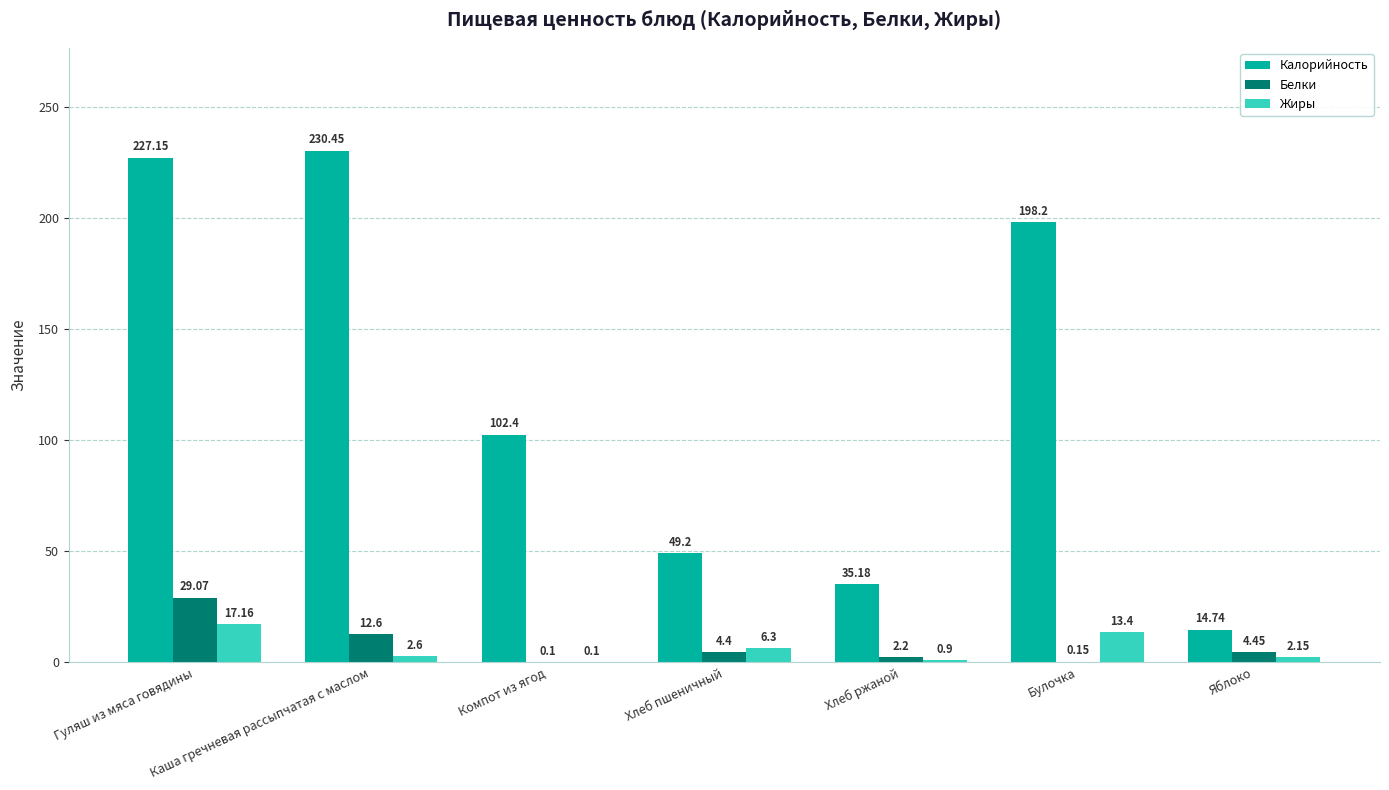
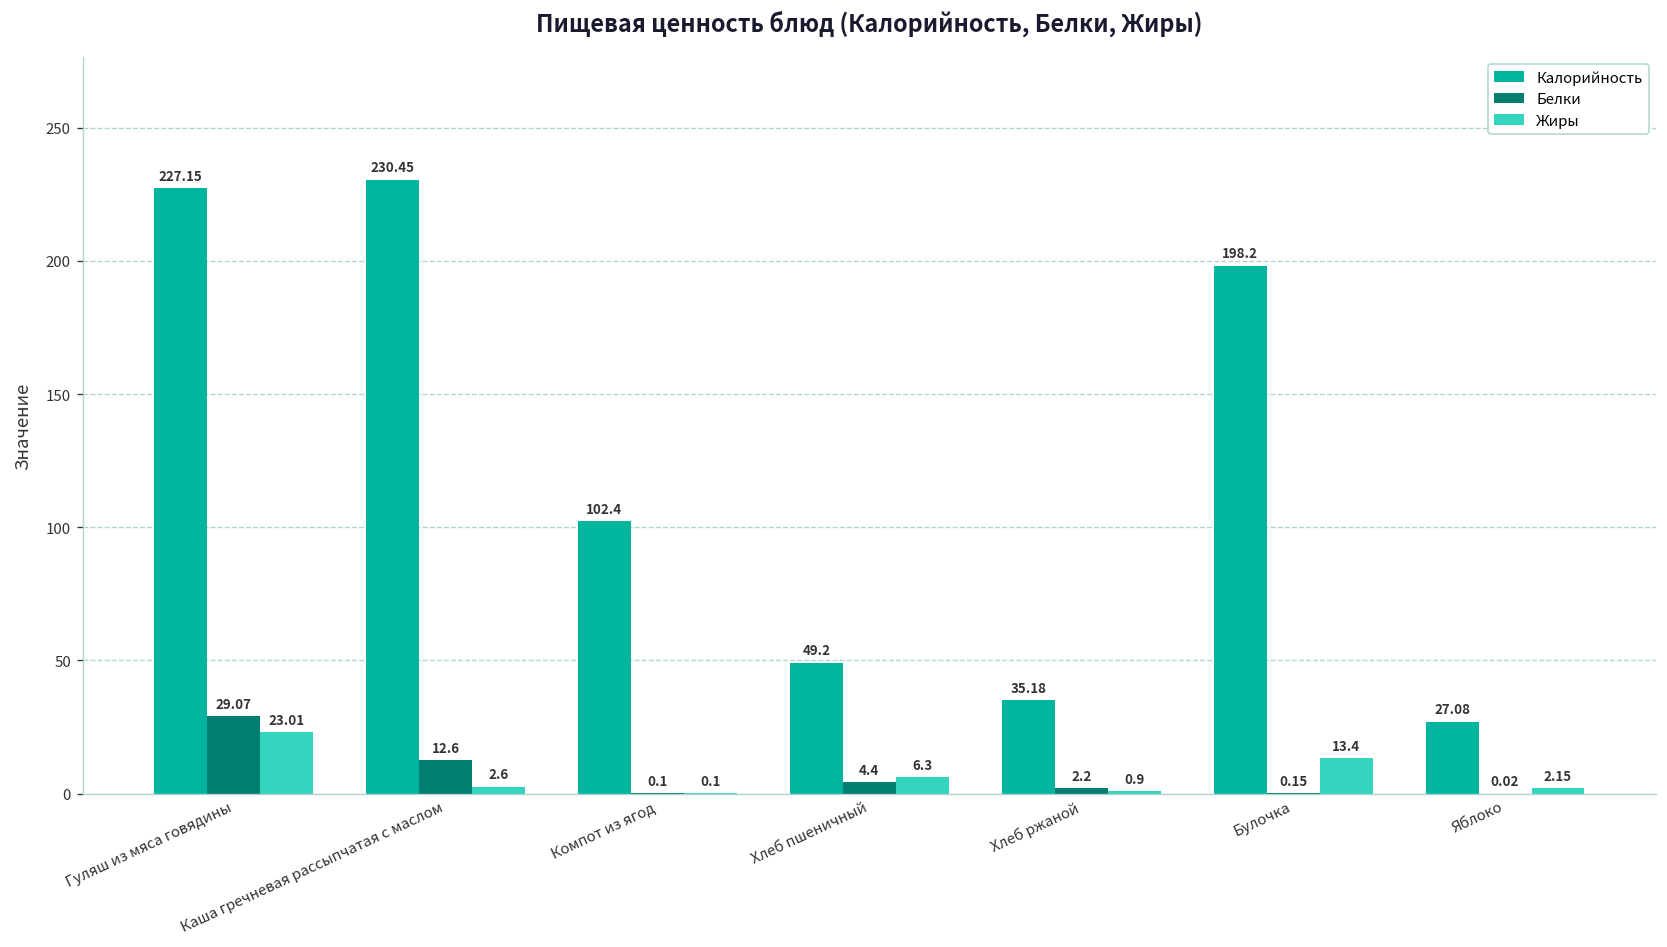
  {
    "Калорийность": {
      "Гуляш из мяса говядины": 227.15,
      "Каша гречневая рассыпчатая с маслом": 230.45,
      "Компот из ягод": 102.4,
      "Хлеб пшеничный": 49.2,
      "Хлеб ржаной": 35.18,
      "Булочка": 198.2,
-     "Яблоко": 14.74
+     "Яблоко": 27.08
    },
    "Белки": {
      "Гуляш из мяса говядины": 29.07,
      "Каша гречневая рассыпчатая с маслом": 12.6,
      "Компот из ягод": 0.1,
      "Хлеб пшеничный": 4.4,
      "Хлеб ржаной": 2.2,
      "Булочка": 0.15,
-     "Яблоко": 4.45
+     "Яблоко": 0.02
    },
    "Жиры": {
-     "Гуляш из мяса говядины": 17.16,
+     "Гуляш из мяса говядины": 23.01,
      "Каша гречневая рассыпчатая с маслом": 2.6,
      "Компот из ягод": 0.1,
      "Хлеб пшеничный": 6.3,
      "Хлеб ржаной": 0.9,
      "Булочка": 13.4,
      "Яблоко": 2.15
    }
  }
